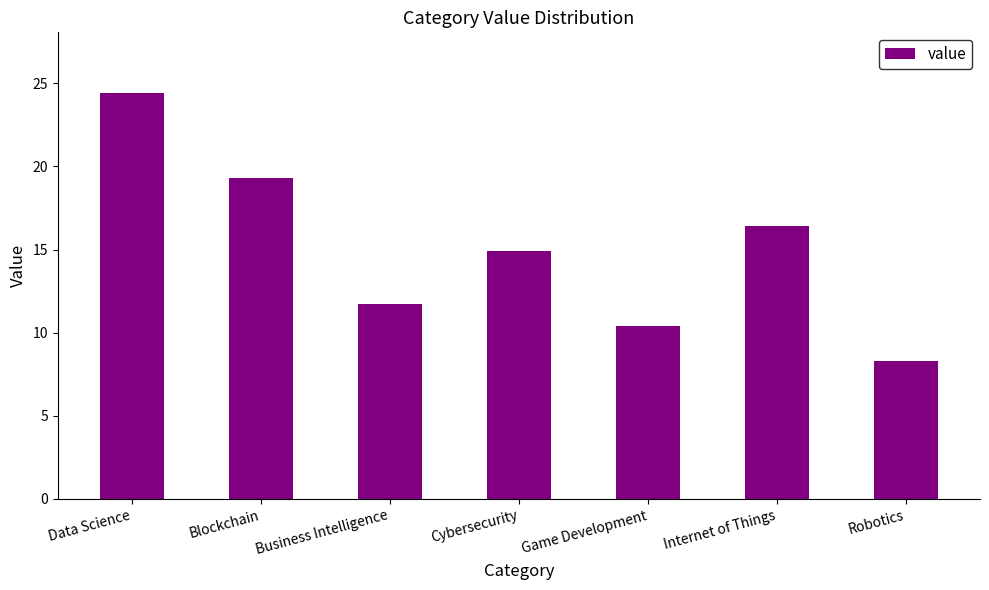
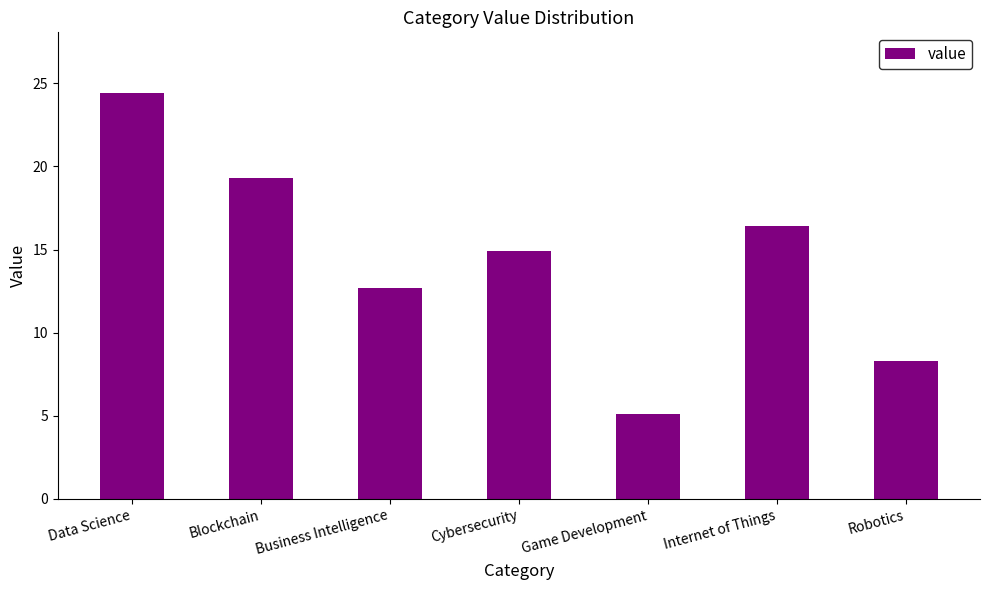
  {
    "Data Science": 24.4,
    "Blockchain": 19.3,
-   "Business Intelligence": 11.7,
+   "Business Intelligence": 12.7,
    "Cybersecurity": 14.9,
-   "Game Development": 10.4,
+   "Game Development": 5.1,
    "Internet of Things": 16.4,
    "Robotics": 8.3
  }
